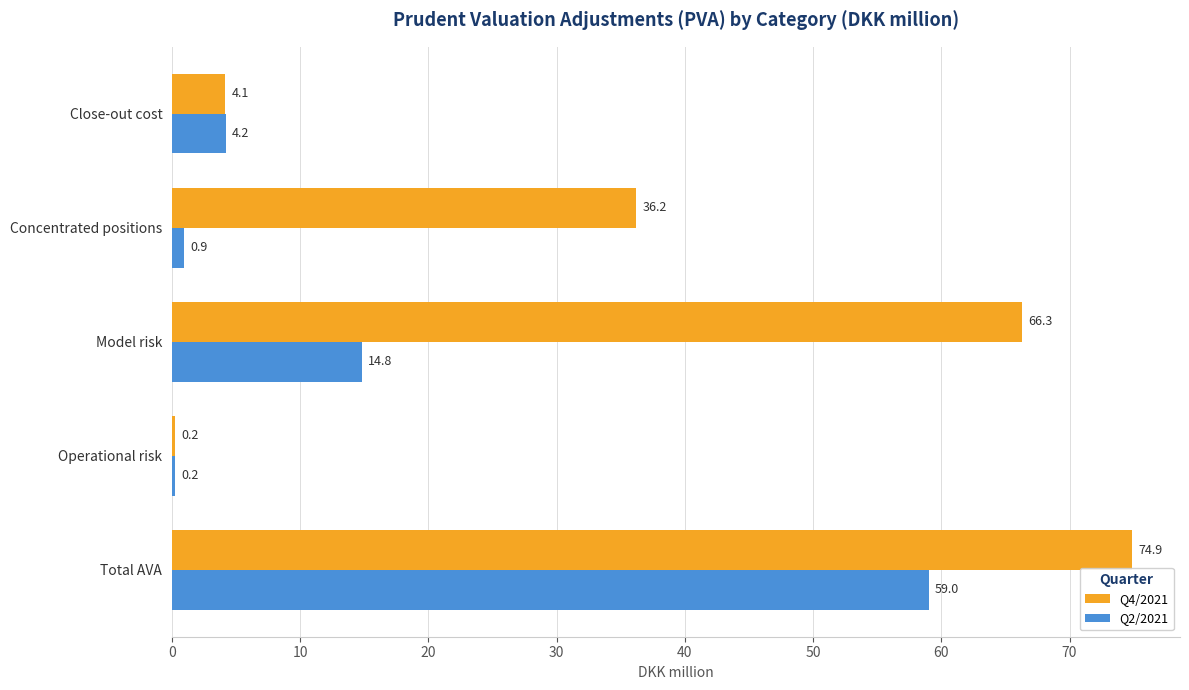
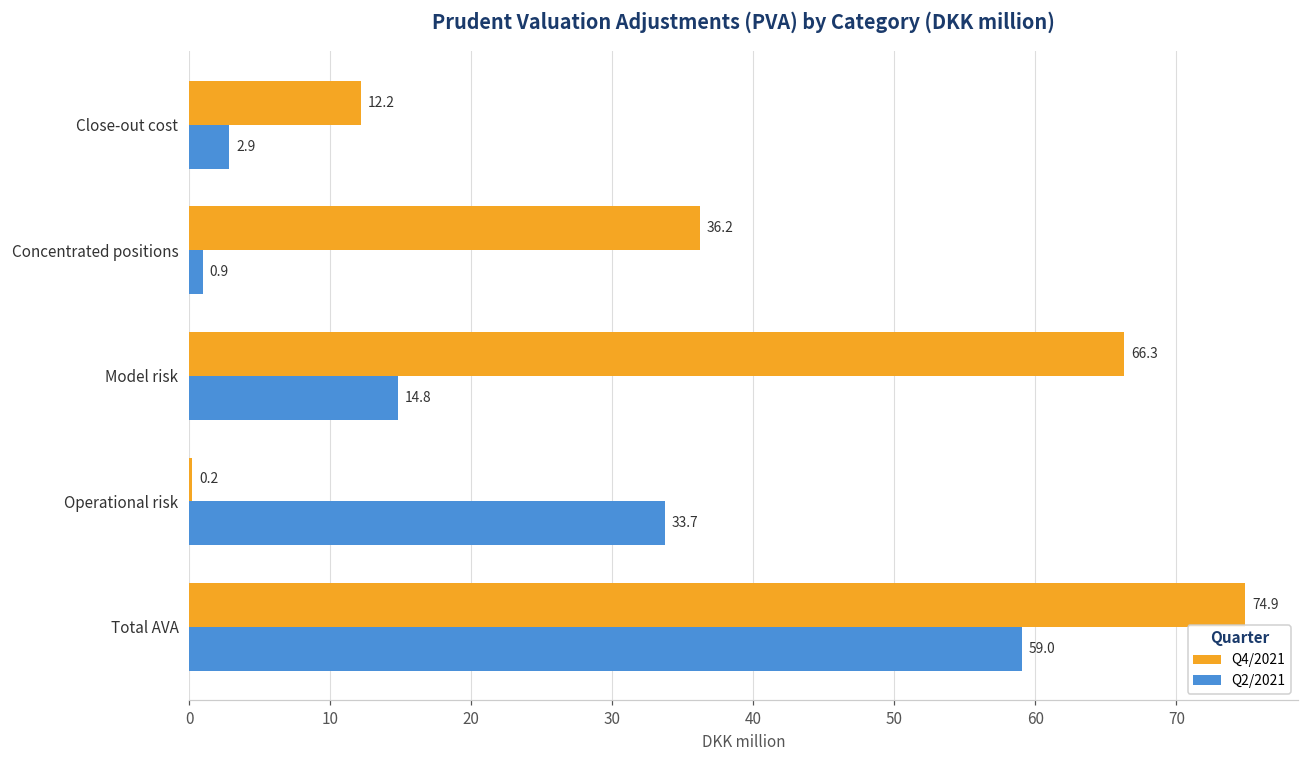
  {
    "Q4/2021": {
-     "Close-out cost": 4.1,
+     "Close-out cost": 12.2,
      "Concentrated positions": 36.2,
      "Model risk": 66.3,
      "Operational risk": 0.2,
      "Total AVA": 74.9
    },
    "Q2/2021": {
-     "Close-out cost": 4.2,
+     "Close-out cost": 2.9,
      "Concentrated positions": 0.9,
      "Model risk": 14.8,
-     "Operational risk": 0.2,
+     "Operational risk": 33.7,
      "Total AVA": 59.0
    }
  }
